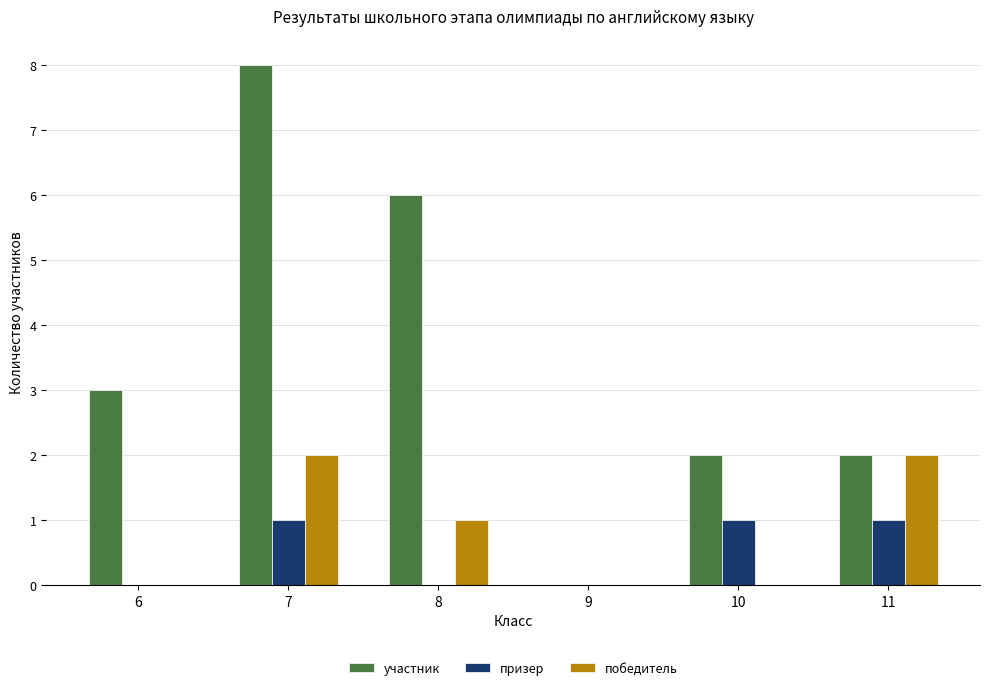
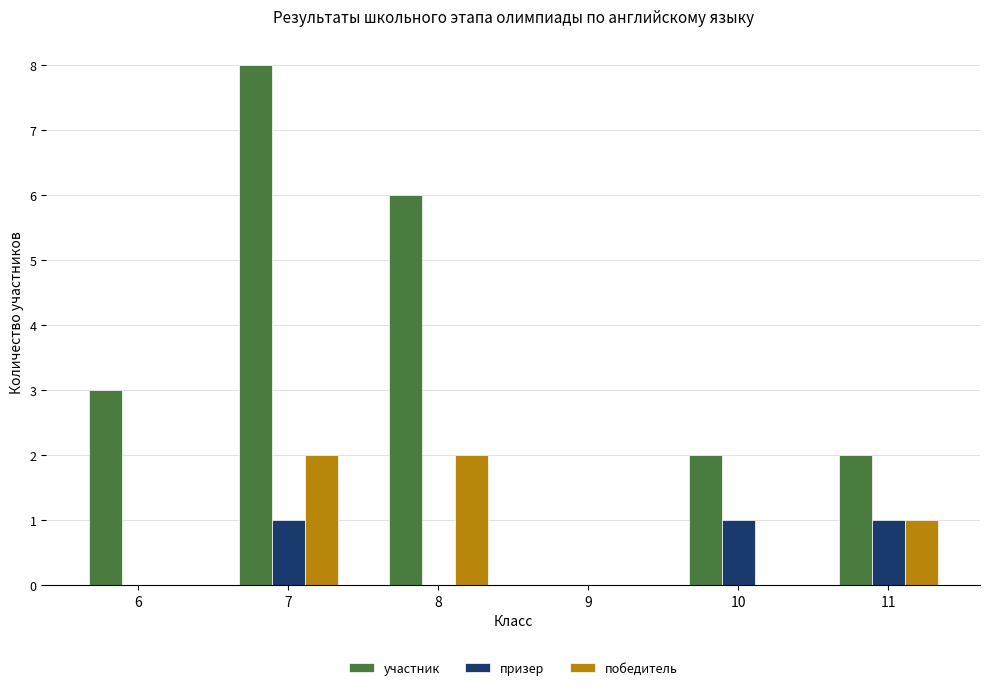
  {
    "участник": {
      "6": 3,
      "7": 8,
      "8": 6,
      "9": 0,
      "10": 2,
      "11": 2
    },
    "призер": {
      "6": 0,
      "7": 1,
      "8": 0,
      "9": 0,
      "10": 1,
      "11": 1
    },
    "победитель": {
      "6": 0,
      "7": 2,
-     "8": 1,
+     "8": 2,
      "9": 0,
      "10": 0,
-     "11": 2
+     "11": 1
    }
  }
